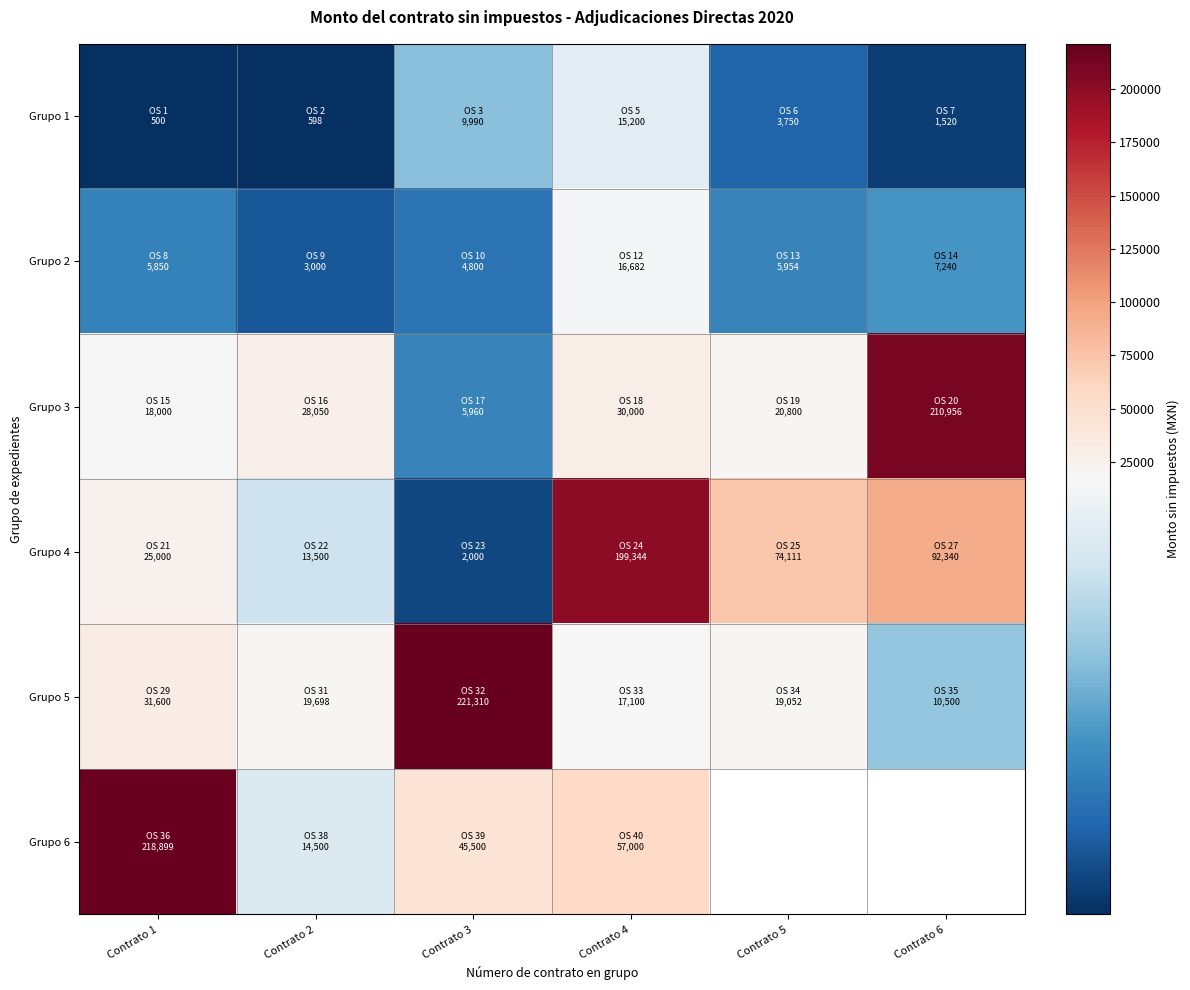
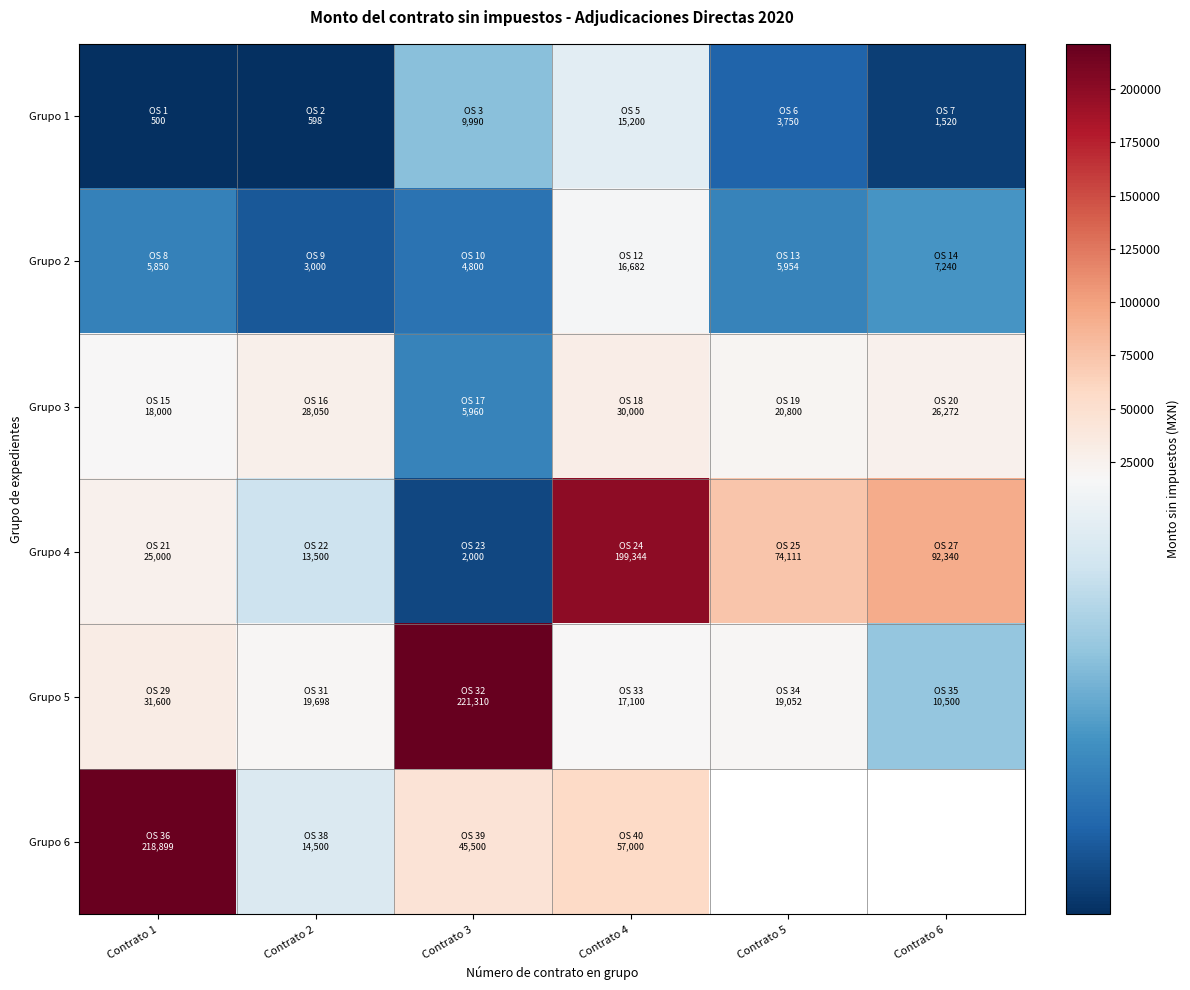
  {
    "Grupo 3": {
-     "Contrato 6": "210,956"
+     "Contrato 6": "26,272"
    }
  }
